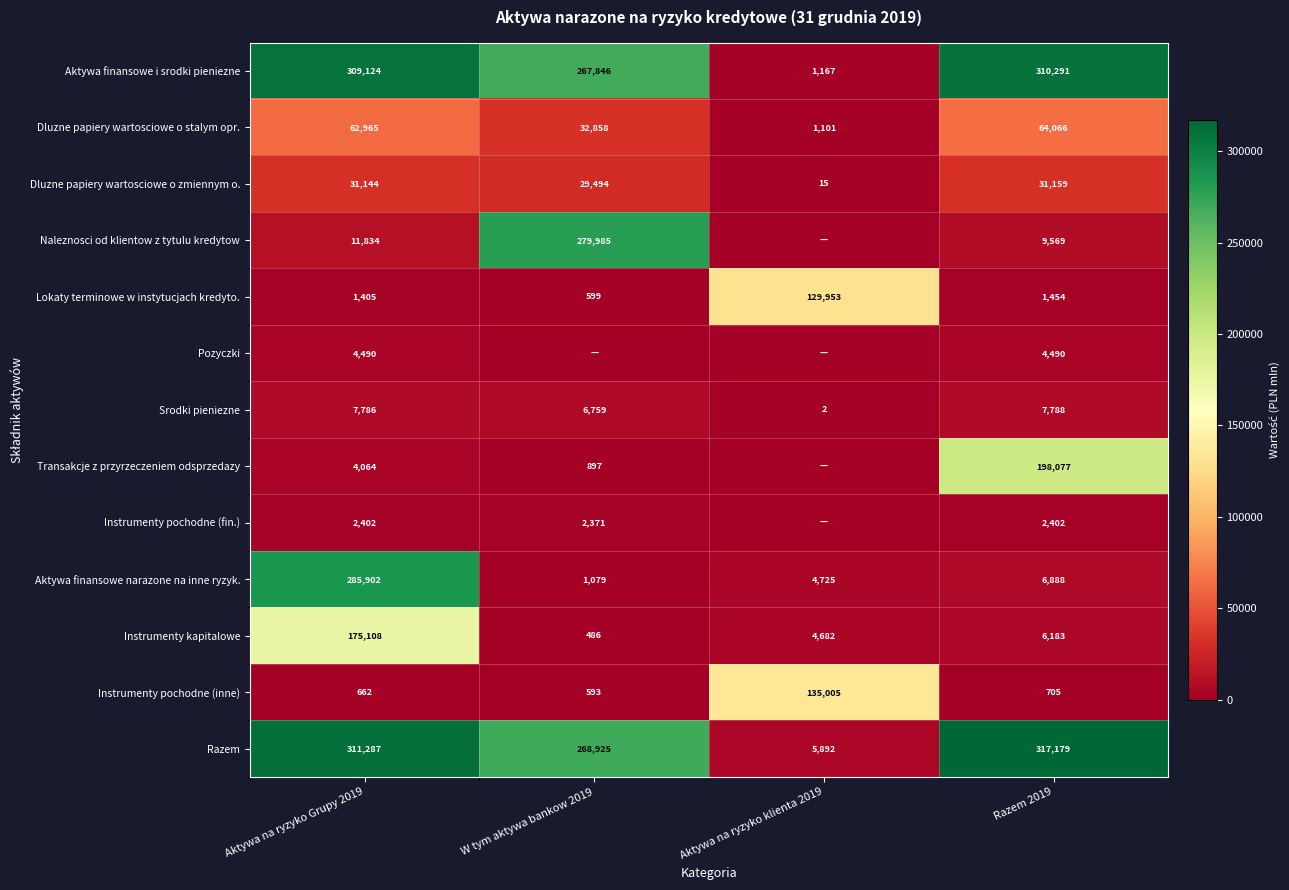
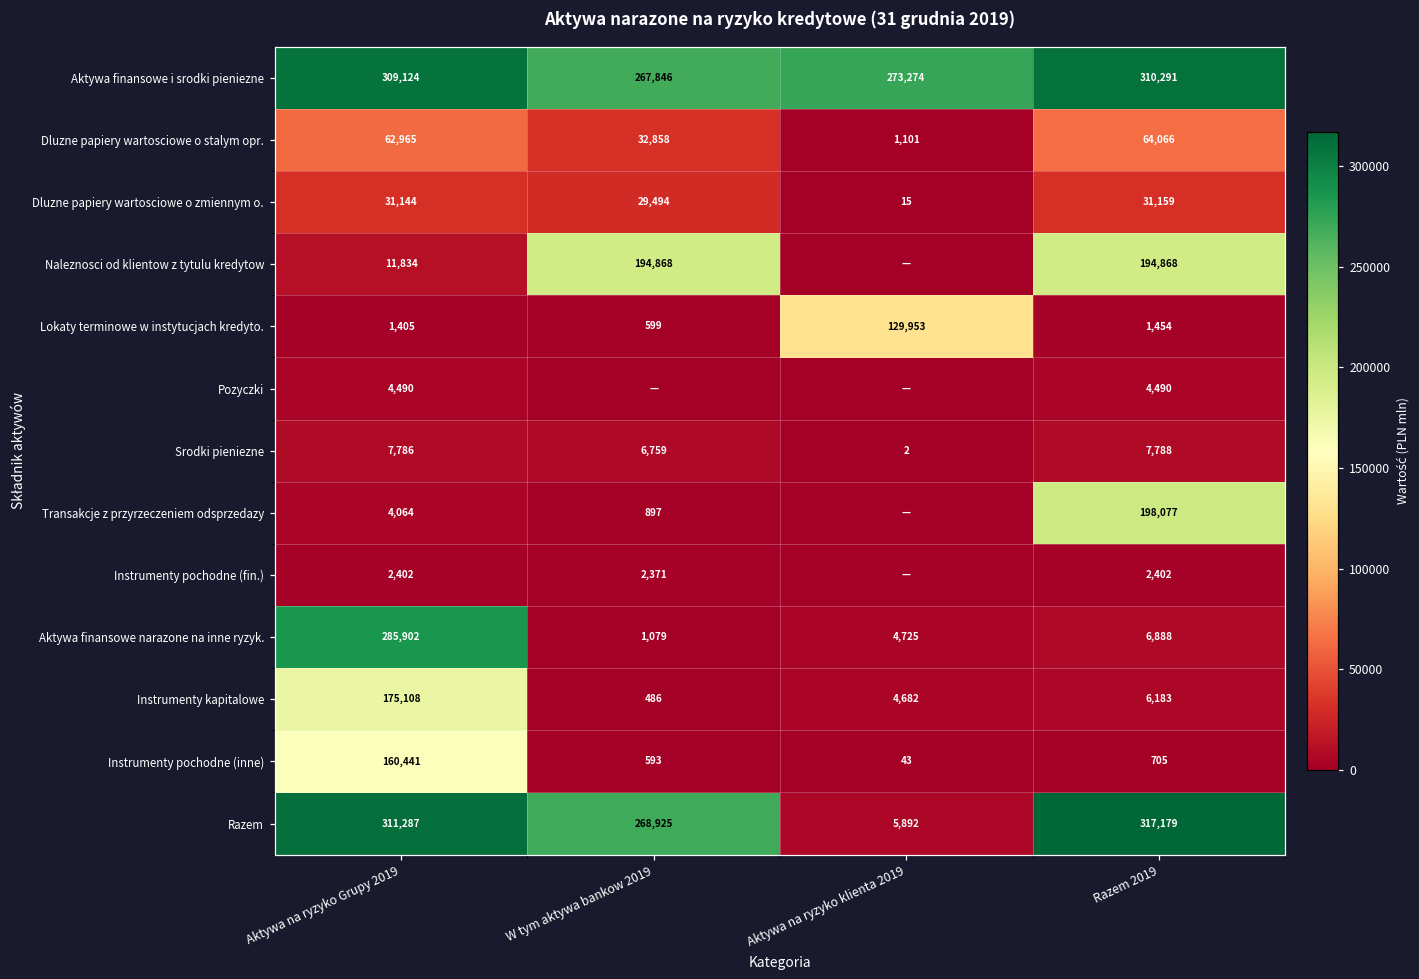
  {
    "Aktywa finansowe i srodki pieniezne": {
      "Aktywa na ryzyko Grupy 2019": "309,124",
      "W tym aktywa bankow 2019": "267,846",
-     "Aktywa na ryzyko klienta 2019": "1,167",
+     "Aktywa na ryzyko klienta 2019": "273,274",
      "Razem 2019": "310,291"
    },
    "Dluzne papiery wartosciowe o stalym opr.": {
      "Aktywa na ryzyko Grupy 2019": "62,965",
      "W tym aktywa bankow 2019": "32,858",
      "Aktywa na ryzyko klienta 2019": "1,101",
      "Razem 2019": "64,066"
    },
    "Dluzne papiery wartosciowe o zmiennym o.": {
      "Aktywa na ryzyko Grupy 2019": "31,144",
      "W tym aktywa bankow 2019": "29,494",
      "Aktywa na ryzyko klienta 2019": "15",
      "Razem 2019": "31,159"
    },
    "Naleznosci od klientow z tytulu kredytow": {
      "Aktywa na ryzyko Grupy 2019": "11,834",
-     "W tym aktywa bankow 2019": "279,985",
-     "Razem 2019": "9,569"
+     "W tym aktywa bankow 2019": "194,868",
+     "Razem 2019": "194,868"
    },
    "Lokaty terminowe w instytucjach kredyto.": {
      "Aktywa na ryzyko Grupy 2019": "1,405",
      "W tym aktywa bankow 2019": "599",
      "Aktywa na ryzyko klienta 2019": "129,953",
      "Razem 2019": "1,454"
    },
    "Pozyczki": {
      "Aktywa na ryzyko Grupy 2019": "4,490",
      "Razem 2019": "4,490"
    },
    "Srodki pieniezne": {
      "Aktywa na ryzyko Grupy 2019": "7,786",
      "W tym aktywa bankow 2019": "6,759",
      "Aktywa na ryzyko klienta 2019": "2",
      "Razem 2019": "7,788"
    },
    "Transakcje z przyrzeczeniem odsprzedazy": {
      "Aktywa na ryzyko Grupy 2019": "4,064",
      "W tym aktywa bankow 2019": "897",
      "Razem 2019": "198,077"
    },
    "Instrumenty pochodne (fin.)": {
      "Aktywa na ryzyko Grupy 2019": "2,402",
      "W tym aktywa bankow 2019": "2,371",
      "Razem 2019": "2,402"
    },
    "Aktywa finansowe narazone na inne ryzyk.": {
      "Aktywa na ryzyko Grupy 2019": "285,902",
      "W tym aktywa bankow 2019": "1,079",
      "Aktywa na ryzyko klienta 2019": "4,725",
      "Razem 2019": "6,888"
    },
    "Instrumenty kapitalowe": {
      "Aktywa na ryzyko Grupy 2019": "175,108",
      "W tym aktywa bankow 2019": "486",
      "Aktywa na ryzyko klienta 2019": "4,682",
      "Razem 2019": "6,183"
    },
    "Instrumenty pochodne (inne)": {
-     "Aktywa na ryzyko Grupy 2019": "662",
+     "Aktywa na ryzyko Grupy 2019": "160,441",
      "W tym aktywa bankow 2019": "593",
-     "Aktywa na ryzyko klienta 2019": "135,005",
+     "Aktywa na ryzyko klienta 2019": "43",
      "Razem 2019": "705"
    },
    "Razem": {
      "Aktywa na ryzyko Grupy 2019": "311,287",
      "W tym aktywa bankow 2019": "268,925",
      "Aktywa na ryzyko klienta 2019": "5,892",
      "Razem 2019": "317,179"
    }
  }
